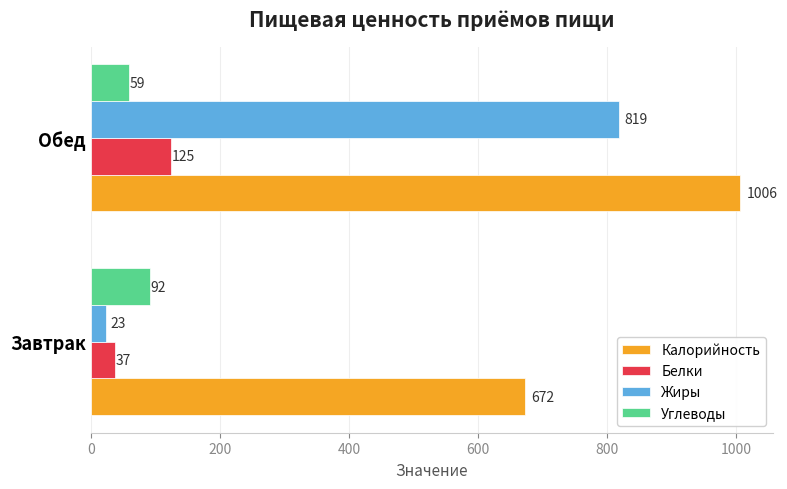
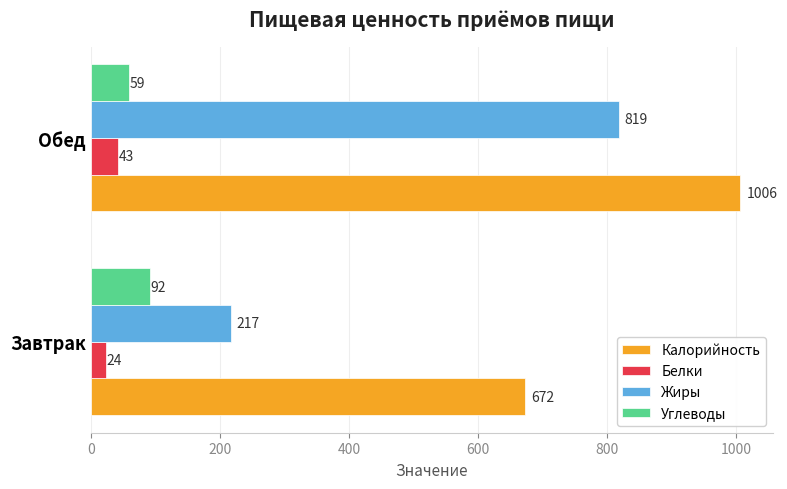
  {
    "Калорийность": {
      "Обед": 1006,
      "Завтрак": 672
    },
    "Белки": {
-     "Обед": 125,
-     "Завтрак": 37
+     "Обед": 43,
+     "Завтрак": 24
    },
    "Жиры": {
      "Обед": 819,
-     "Завтрак": 23
+     "Завтрак": 217
    },
    "Углеводы": {
      "Обед": 59,
      "Завтрак": 92
    }
  }
